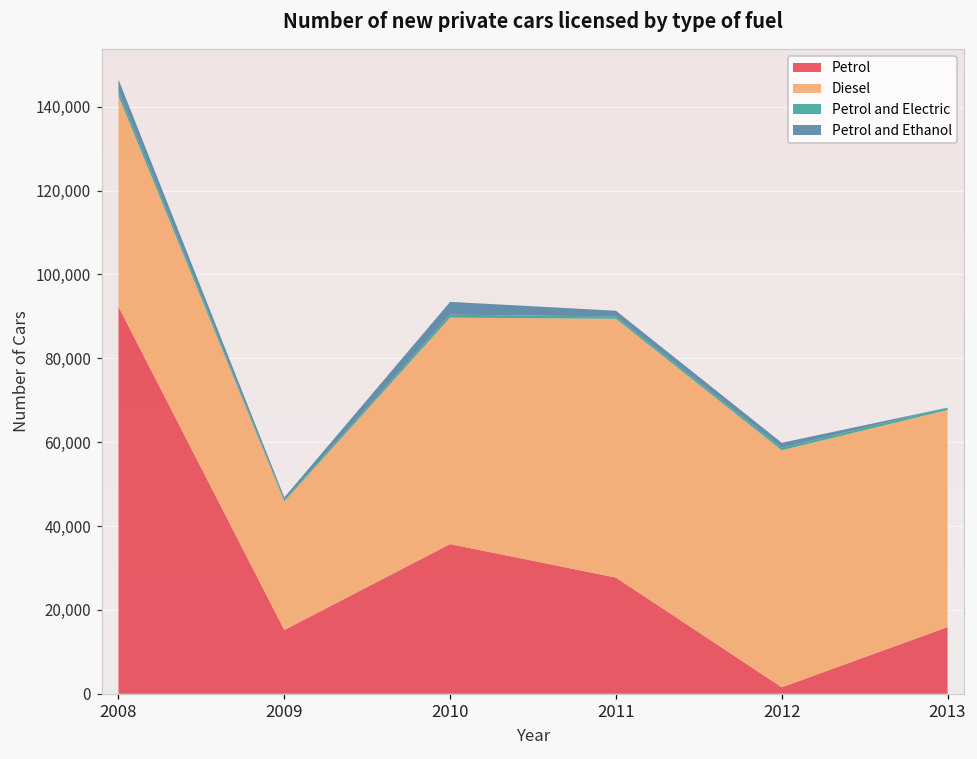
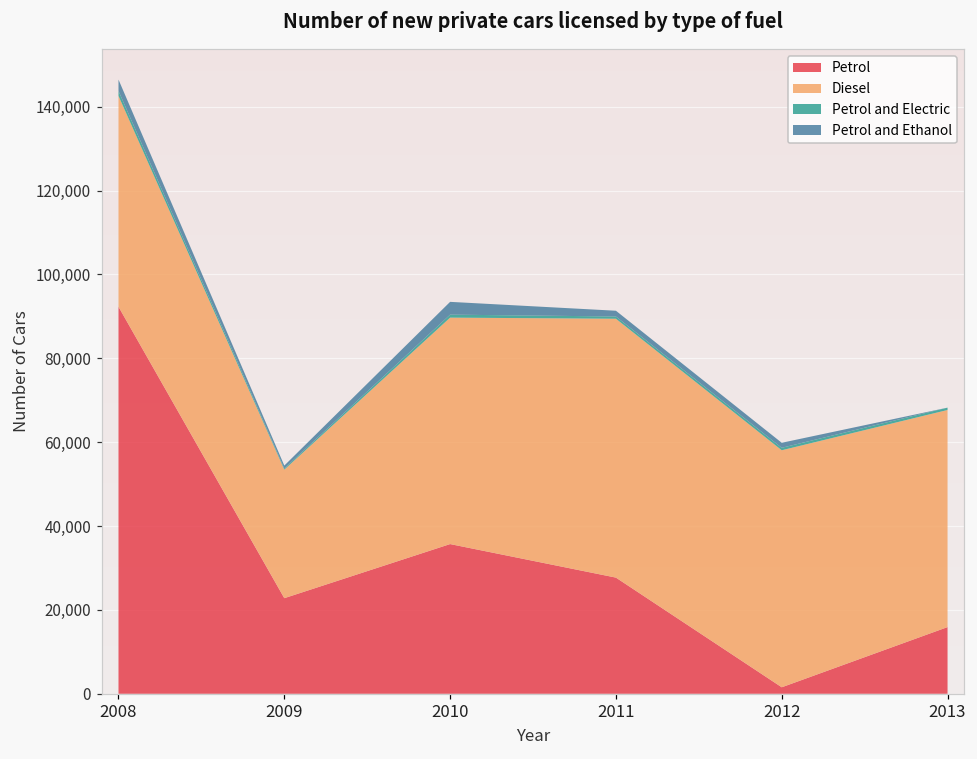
  {
    "Petrol": {
      "2008": "92,000",
-     "2009": "15,000",
+     "2009": "23,000",
      "2010": "36,000",
      "2011": "28,000",
      "2012": "2,000",
      "2013": "16,000"
    },
    "Diesel": {
      "2008": "50,000",
      "2010": "54,000"
    }
  }
